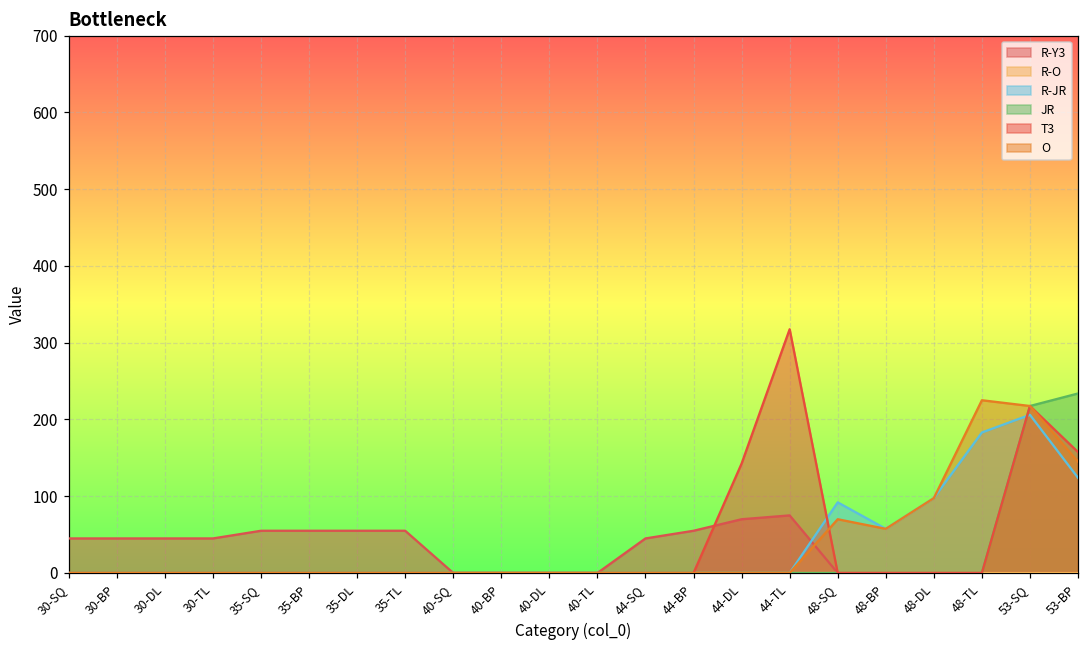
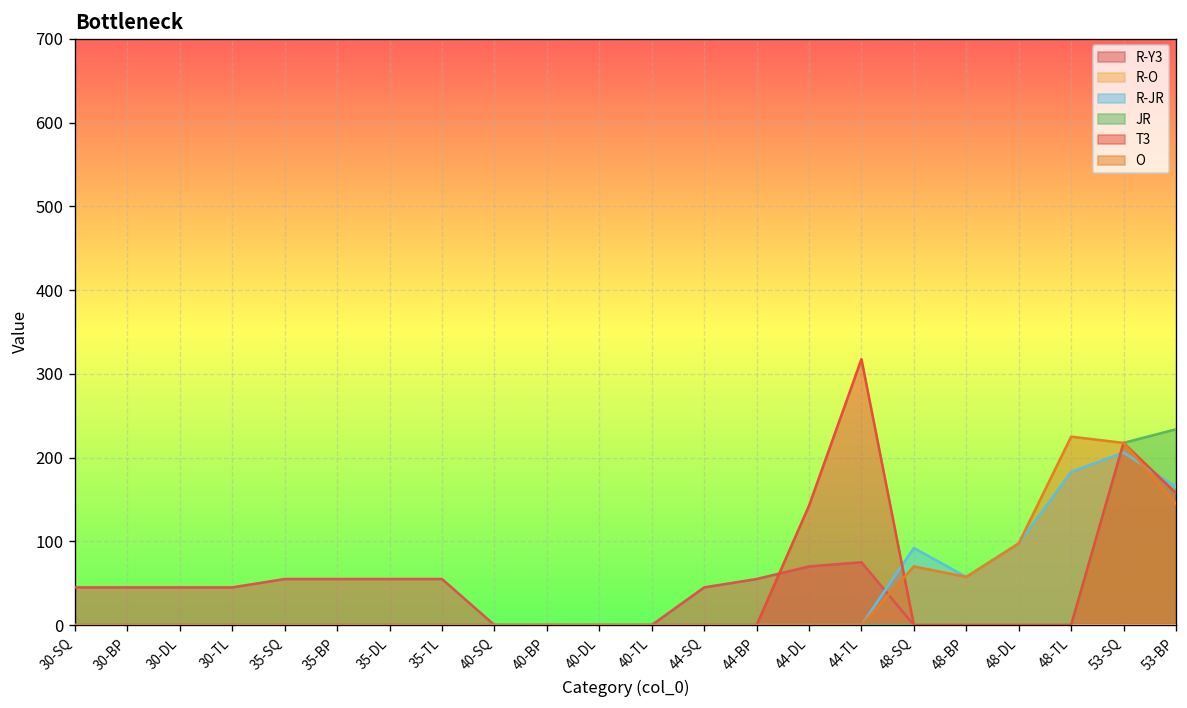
  {
    "R-JR": {
      "48-SQ": 90,
      "48-TL": 180,
      "53-SQ": 210,
-     "53-BP": 120
+     "53-BP": 170
    },
    "JR": {
      "53-BP": 230
    }
  }
